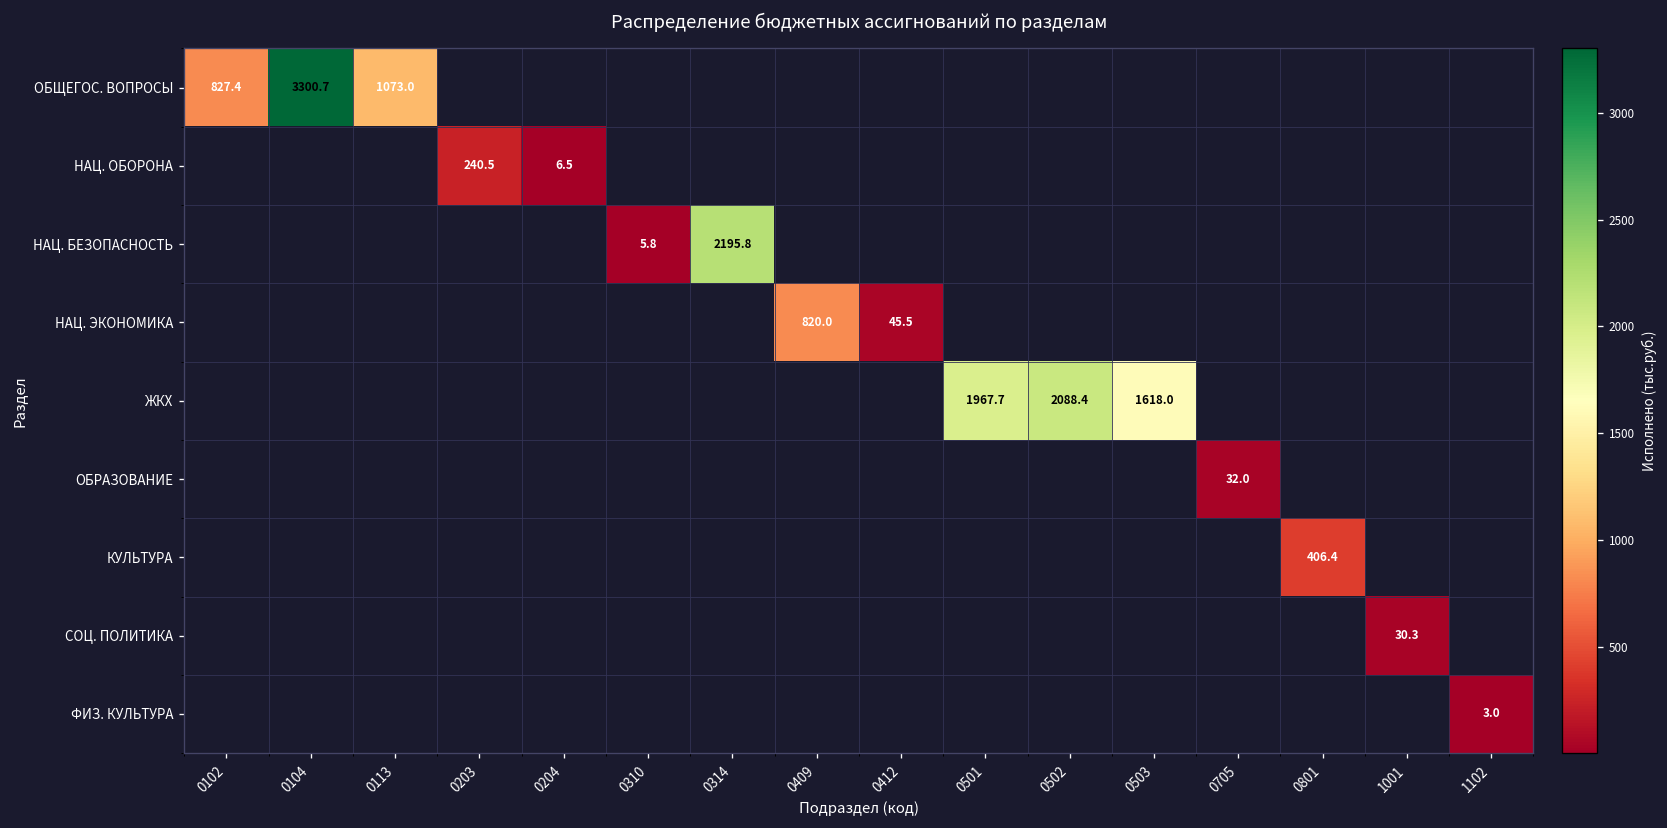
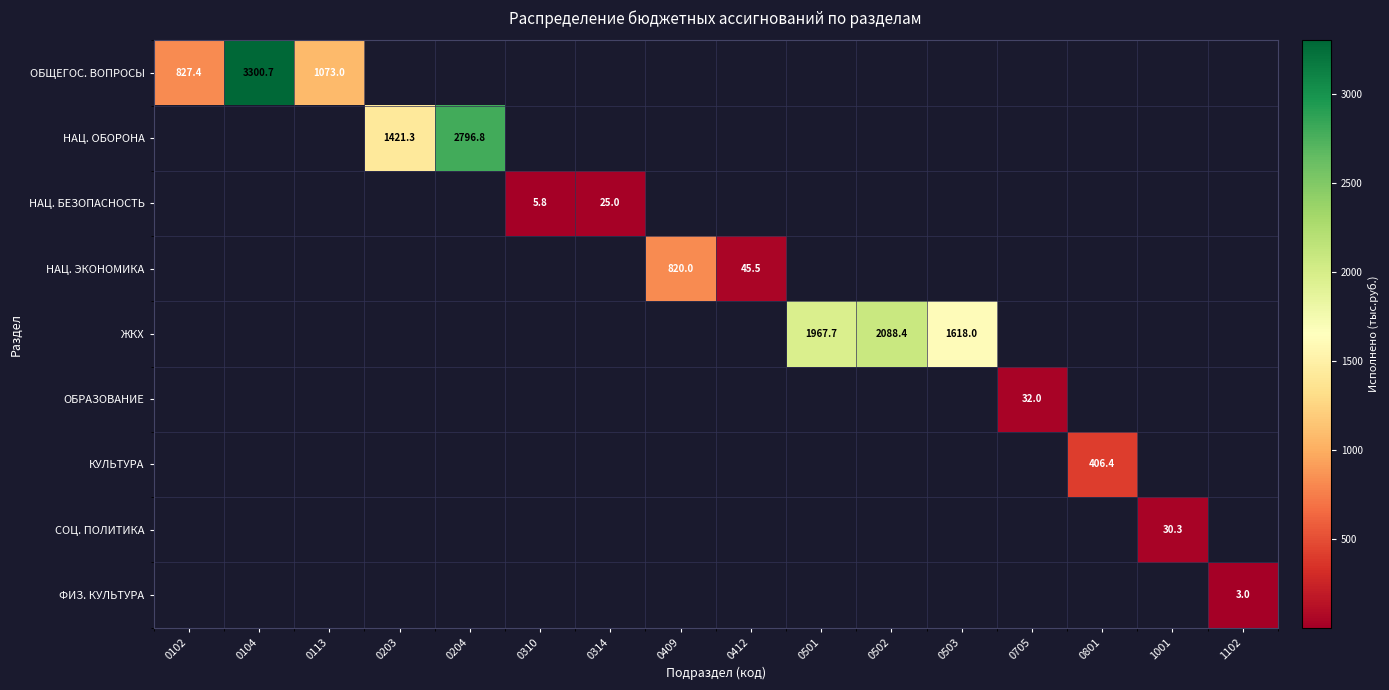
  {
    "ОБЩЕГОС. ВОПРОСЫ": {
      "0102": 827.4,
      "0104": 3300.7,
      "0113": 1073.0
    },
    "НАЦ. ОБОРОНА": {
-     "0203": 240.5,
-     "0204": 6.5
+     "0203": 1421.3,
+     "0204": 2796.8
    },
    "НАЦ. БЕЗОПАСНОСТЬ": {
      "0310": 5.8,
-     "0314": 2195.8
+     "0314": 25.0
    },
    "НАЦ. ЭКОНОМИКА": {
      "0409": 820.0,
      "0412": 45.5
    },
    "ЖКХ": {
      "0501": 1967.7,
      "0502": 2088.4,
      "0503": 1618.0
    },
    "ОБРАЗОВАНИЕ": {
      "0705": 32.0
    },
    "КУЛЬТУРА": {
      "0801": 406.4
    },
    "СОЦ. ПОЛИТИКА": {
      "1001": 30.3
    },
    "ФИЗ. КУЛЬТУРА": {
      "1102": 3.0
    }
  }
